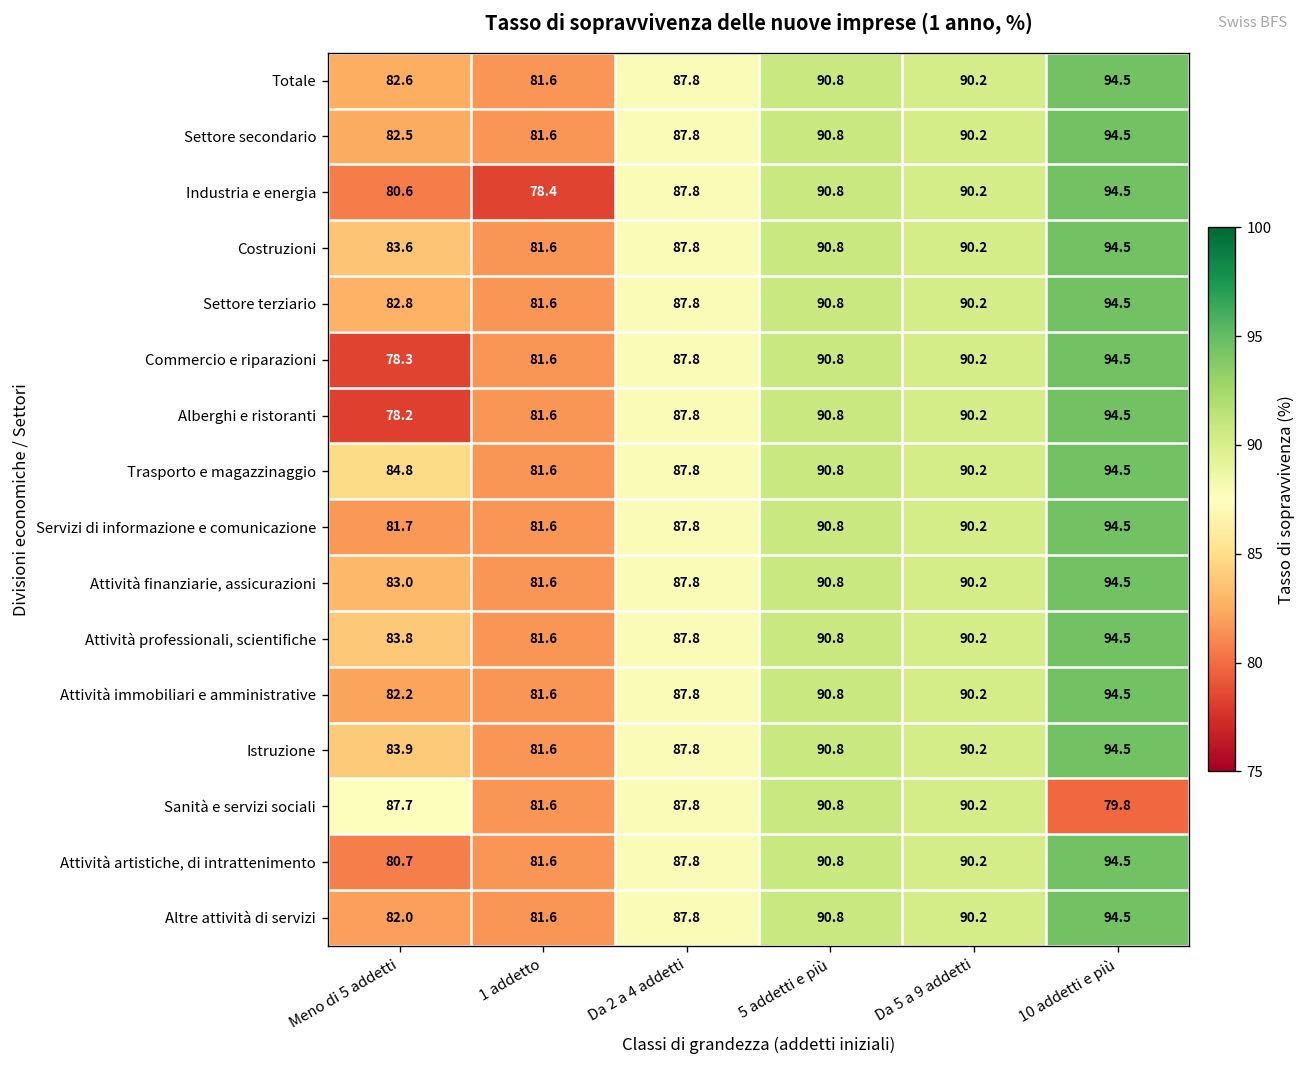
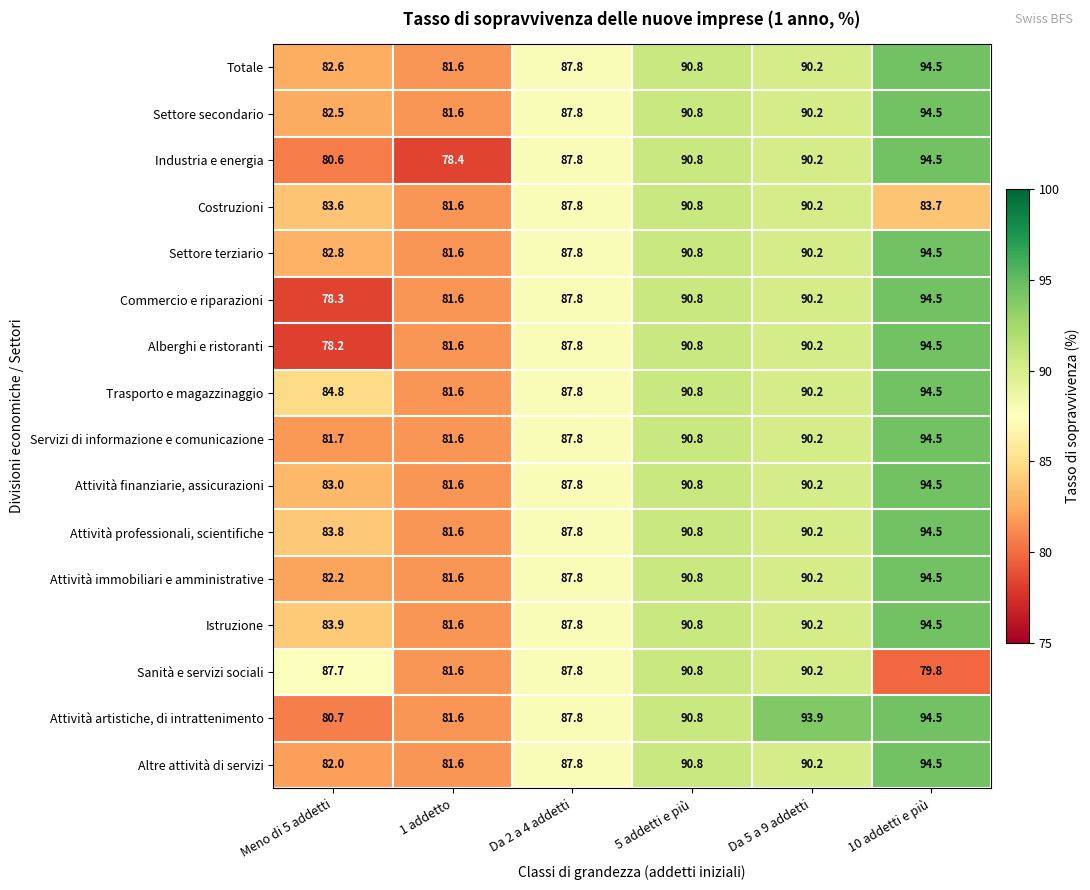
  {
    "Totale": {
      "Meno di 5 addetti": 82.6,
      "1 addetto": 81.6,
      "Da 2 a 4 addetti": 87.8,
      "5 addetti e più": 90.8,
      "Da 5 a 9 addetti": 90.2,
      "10 addetti e più": 94.5
    },
    "Settore secondario": {
      "Meno di 5 addetti": 82.5,
      "1 addetto": 81.6,
      "Da 2 a 4 addetti": 87.8,
      "5 addetti e più": 90.8,
      "Da 5 a 9 addetti": 90.2,
      "10 addetti e più": 94.5
    },
    "Industria e energia": {
      "Meno di 5 addetti": 80.6,
      "1 addetto": 78.4,
      "Da 2 a 4 addetti": 87.8,
      "5 addetti e più": 90.8,
      "Da 5 a 9 addetti": 90.2,
      "10 addetti e più": 94.5
    },
    "Costruzioni": {
      "Meno di 5 addetti": 83.6,
      "1 addetto": 81.6,
      "Da 2 a 4 addetti": 87.8,
      "5 addetti e più": 90.8,
      "Da 5 a 9 addetti": 90.2,
-     "10 addetti e più": 94.5
+     "10 addetti e più": 83.7
    },
    "Settore terziario": {
      "Meno di 5 addetti": 82.8,
      "1 addetto": 81.6,
      "Da 2 a 4 addetti": 87.8,
      "5 addetti e più": 90.8,
      "Da 5 a 9 addetti": 90.2,
      "10 addetti e più": 94.5
    },
    "Commercio e riparazioni": {
      "Meno di 5 addetti": 78.3,
      "1 addetto": 81.6,
      "Da 2 a 4 addetti": 87.8,
      "5 addetti e più": 90.8,
      "Da 5 a 9 addetti": 90.2,
      "10 addetti e più": 94.5
    },
    "Alberghi e ristoranti": {
      "Meno di 5 addetti": 78.2,
      "1 addetto": 81.6,
      "Da 2 a 4 addetti": 87.8,
      "5 addetti e più": 90.8,
      "Da 5 a 9 addetti": 90.2,
      "10 addetti e più": 94.5
    },
    "Trasporto e magazzinaggio": {
      "Meno di 5 addetti": 84.8,
      "1 addetto": 81.6,
      "Da 2 a 4 addetti": 87.8,
      "5 addetti e più": 90.8,
      "Da 5 a 9 addetti": 90.2,
      "10 addetti e più": 94.5
    },
    "Servizi di informazione e comunicazione": {
      "Meno di 5 addetti": 81.7,
      "1 addetto": 81.6,
      "Da 2 a 4 addetti": 87.8,
      "5 addetti e più": 90.8,
      "Da 5 a 9 addetti": 90.2,
      "10 addetti e più": 94.5
    },
    "Attività finanziarie, assicurazioni": {
      "Meno di 5 addetti": 83.0,
      "1 addetto": 81.6,
      "Da 2 a 4 addetti": 87.8,
      "5 addetti e più": 90.8,
      "Da 5 a 9 addetti": 90.2,
      "10 addetti e più": 94.5
    },
    "Attività professionali, scientifiche": {
      "Meno di 5 addetti": 83.8,
      "1 addetto": 81.6,
      "Da 2 a 4 addetti": 87.8,
      "5 addetti e più": 90.8,
      "Da 5 a 9 addetti": 90.2,
      "10 addetti e più": 94.5
    },
    "Attività immobiliari e amministrative": {
      "Meno di 5 addetti": 82.2,
      "1 addetto": 81.6,
      "Da 2 a 4 addetti": 87.8,
      "5 addetti e più": 90.8,
      "Da 5 a 9 addetti": 90.2,
      "10 addetti e più": 94.5
    },
    "Istruzione": {
      "Meno di 5 addetti": 83.9,
      "1 addetto": 81.6,
      "Da 2 a 4 addetti": 87.8,
      "5 addetti e più": 90.8,
      "Da 5 a 9 addetti": 90.2,
      "10 addetti e più": 94.5
    },
    "Sanità e servizi sociali": {
      "Meno di 5 addetti": 87.7,
      "1 addetto": 81.6,
      "Da 2 a 4 addetti": 87.8,
      "5 addetti e più": 90.8,
      "Da 5 a 9 addetti": 90.2,
      "10 addetti e più": 79.8
    },
    "Attività artistiche, di intrattenimento": {
      "Meno di 5 addetti": 80.7,
      "1 addetto": 81.6,
      "Da 2 a 4 addetti": 87.8,
      "5 addetti e più": 90.8,
-     "Da 5 a 9 addetti": 90.2,
+     "Da 5 a 9 addetti": 93.9,
      "10 addetti e più": 94.5
    },
    "Altre attività di servizi": {
      "Meno di 5 addetti": 82.0,
      "1 addetto": 81.6,
      "Da 2 a 4 addetti": 87.8,
      "5 addetti e più": 90.8,
      "Da 5 a 9 addetti": 90.2,
      "10 addetti e più": 94.5
    }
  }
